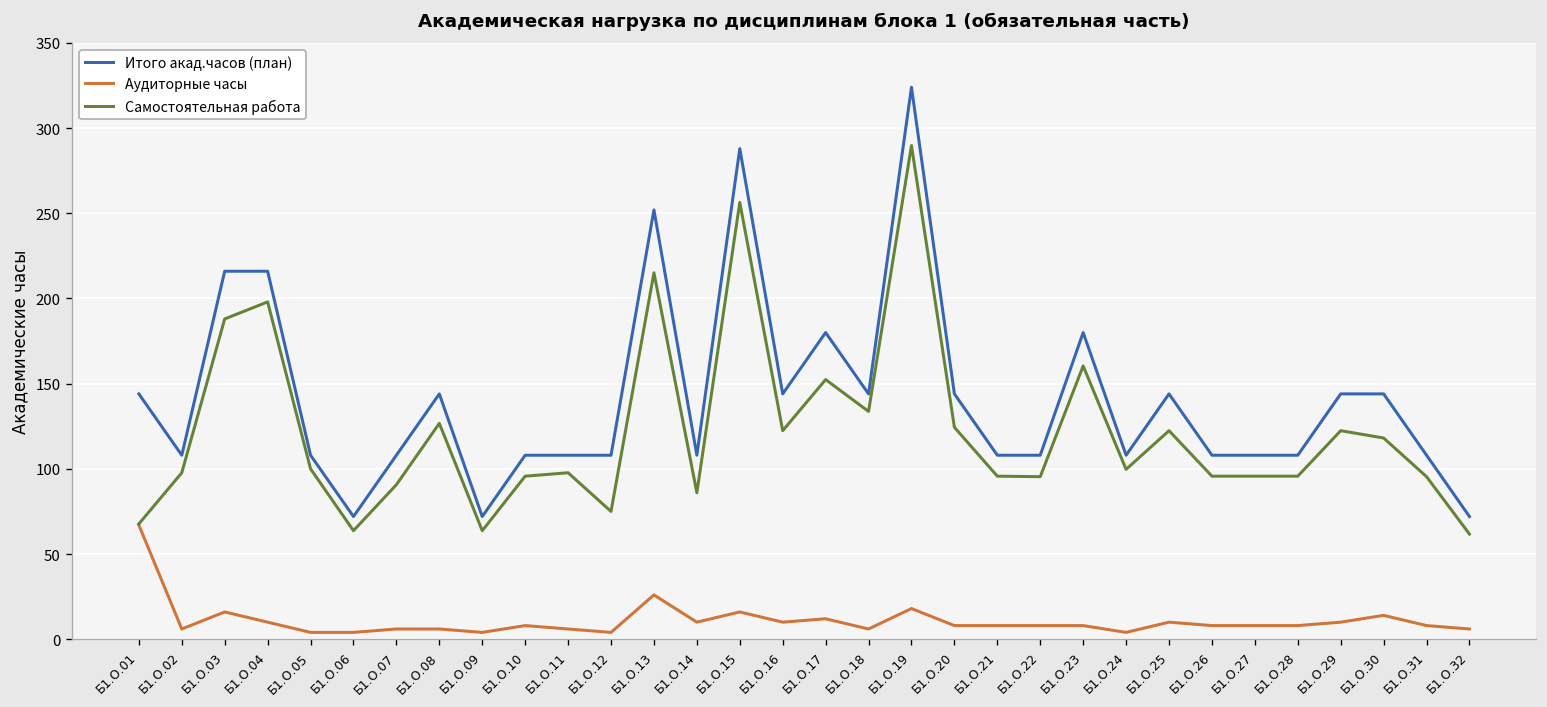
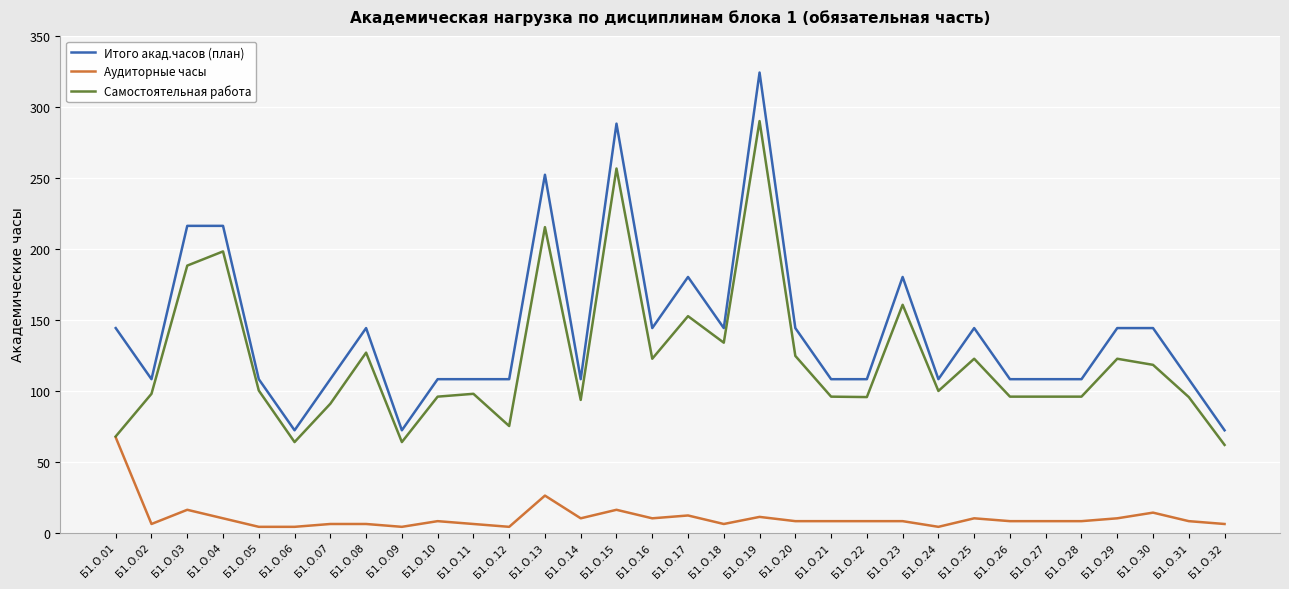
  {
    "Итого акад.часов (план)": {
      "Б1.О.01": 144,
      "Б1.О.02": 108,
      "Б1.О.03": 216,
      "Б1.О.04": 216,
      "Б1.О.05": 108,
      "Б1.О.06": 72,
      "Б1.О.07": 108,
      "Б1.О.08": 144,
      "Б1.О.09": 72,
      "Б1.О.10": 108,
      "Б1.О.11": 108,
      "Б1.О.12": 108,
      "Б1.О.13": 252,
      "Б1.О.14": 108,
      "Б1.О.15": 288,
      "Б1.О.16": 144,
      "Б1.О.17": 180,
      "Б1.О.18": 144,
      "Б1.О.19": 324,
      "Б1.О.20": 144,
      "Б1.О.21": 108,
      "Б1.О.22": 108,
      "Б1.О.23": 180,
      "Б1.О.24": 108,
      "Б1.О.25": 144,
      "Б1.О.26": 108,
      "Б1.О.27": 108,
      "Б1.О.28": 108,
      "Б1.О.29": 144,
      "Б1.О.30": 144,
      "Б1.О.31": 108,
      "Б1.О.32": 72
    },
    "Аудиторные часы": {
      "Б1.О.02": 6,
      "Б1.О.03": 16,
      "Б1.О.04": 10,
      "Б1.О.05": 4,
      "Б1.О.06": 4,
      "Б1.О.07": 6,
      "Б1.О.08": 6,
      "Б1.О.09": 4,
      "Б1.О.10": 8,
      "Б1.О.11": 6,
      "Б1.О.12": 4,
      "Б1.О.13": 26,
      "Б1.О.14": 10,
      "Б1.О.15": 16,
      "Б1.О.16": 10,
      "Б1.О.17": 12,
      "Б1.О.18": 6,
-     "Б1.О.19": 18,
+     "Б1.О.19": 11,
      "Б1.О.20": 8,
      "Б1.О.21": 8,
      "Б1.О.22": 8,
      "Б1.О.23": 8,
      "Б1.О.24": 4,
      "Б1.О.25": 10,
      "Б1.О.26": 8,
      "Б1.О.27": 8,
      "Б1.О.28": 8,
      "Б1.О.29": 10,
      "Б1.О.30": 14,
      "Б1.О.31": 8,
      "Б1.О.32": 6
    },
    "Самостоятельная работа": {
      "Б1.О.02": 98,
      "Б1.О.03": 188,
      "Б1.О.04": 198,
      "Б1.О.05": 100,
      "Б1.О.06": 64,
      "Б1.О.07": 91,
      "Б1.О.08": 127,
      "Б1.О.09": 64,
      "Б1.О.10": 96,
      "Б1.О.11": 98,
      "Б1.О.12": 75,
      "Б1.О.13": 215,
-     "Б1.О.14": 86,
+     "Б1.О.14": 93,
      "Б1.О.15": 256,
      "Б1.О.16": 122,
      "Б1.О.17": 152,
      "Б1.О.18": 134,
      "Б1.О.19": 290,
      "Б1.О.20": 124,
      "Б1.О.21": 96,
      "Б1.О.22": 95,
      "Б1.О.23": 160,
      "Б1.О.24": 100,
      "Б1.О.25": 122,
      "Б1.О.26": 96,
      "Б1.О.27": 96,
      "Б1.О.28": 96,
      "Б1.О.29": 122,
      "Б1.О.30": 118,
      "Б1.О.31": 95,
      "Б1.О.32": 62
    }
  }
